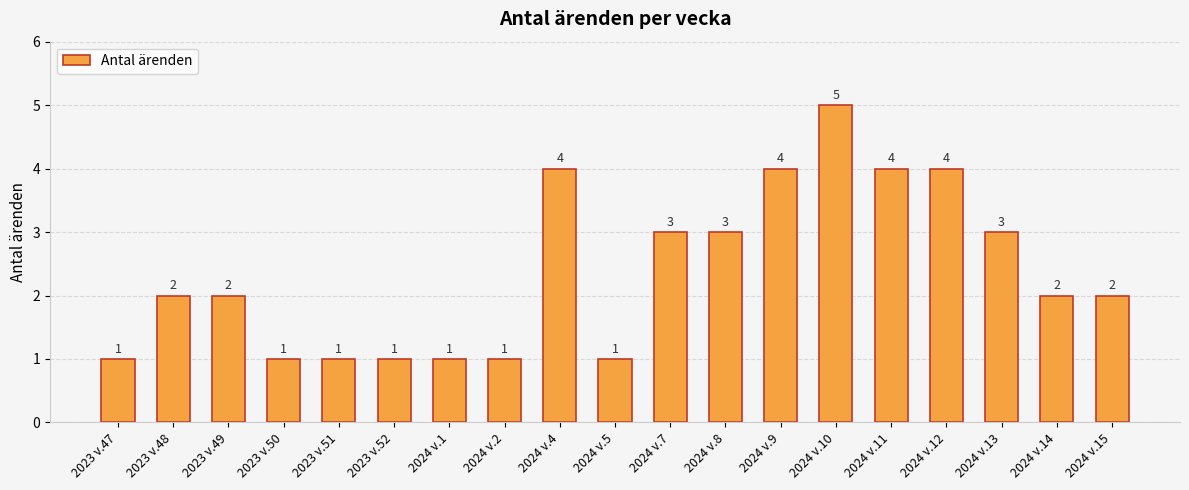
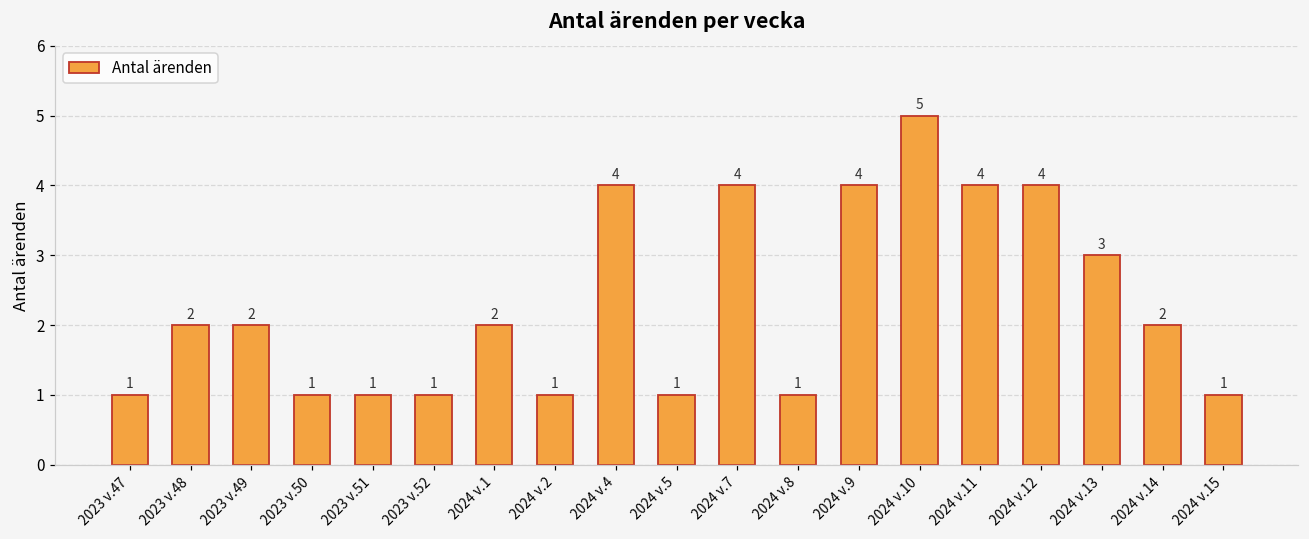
  {
    "2023 v.47": 1,
    "2023 v.48": 2,
    "2023 v.49": 2,
    "2023 v.50": 1,
    "2023 v.51": 1,
    "2023 v.52": 1,
-   "2024 v.1": 1,
+   "2024 v.1": 2,
    "2024 v.2": 1,
    "2024 v.4": 4,
    "2024 v.5": 1,
-   "2024 v.7": 3,
-   "2024 v.8": 3,
+   "2024 v.7": 4,
+   "2024 v.8": 1,
    "2024 v.9": 4,
    "2024 v.10": 5,
    "2024 v.11": 4,
    "2024 v.12": 4,
    "2024 v.13": 3,
    "2024 v.14": 2,
-   "2024 v.15": 2
+   "2024 v.15": 1
  }
